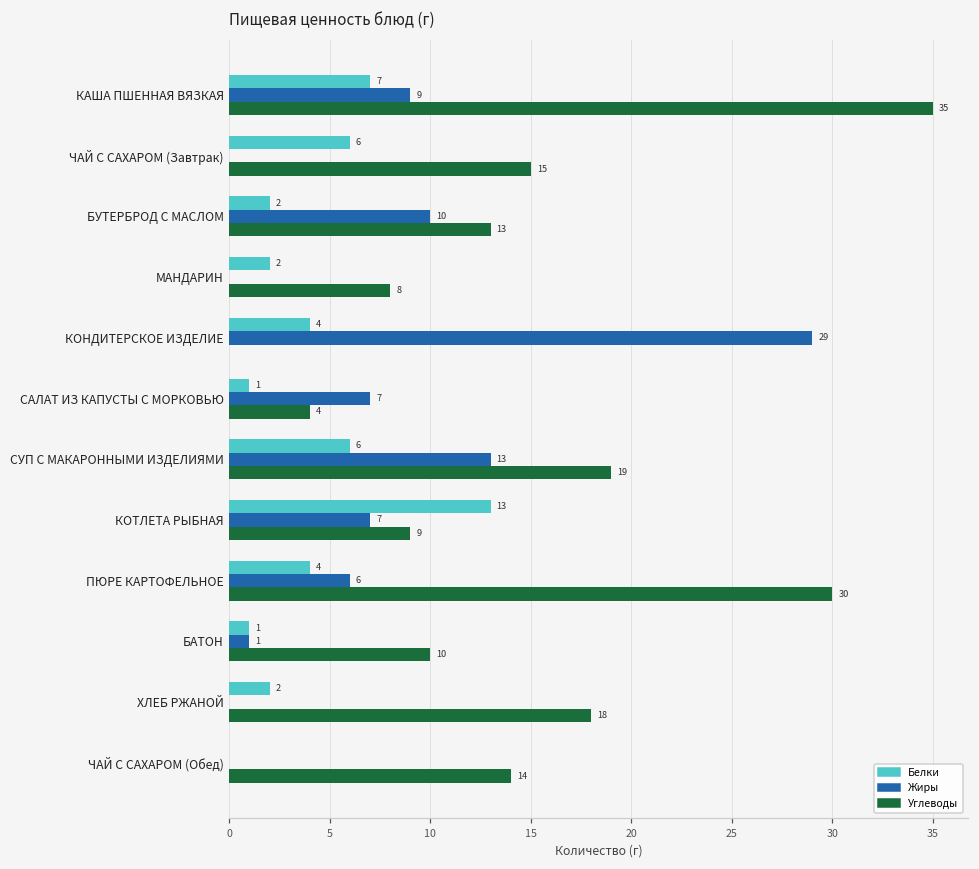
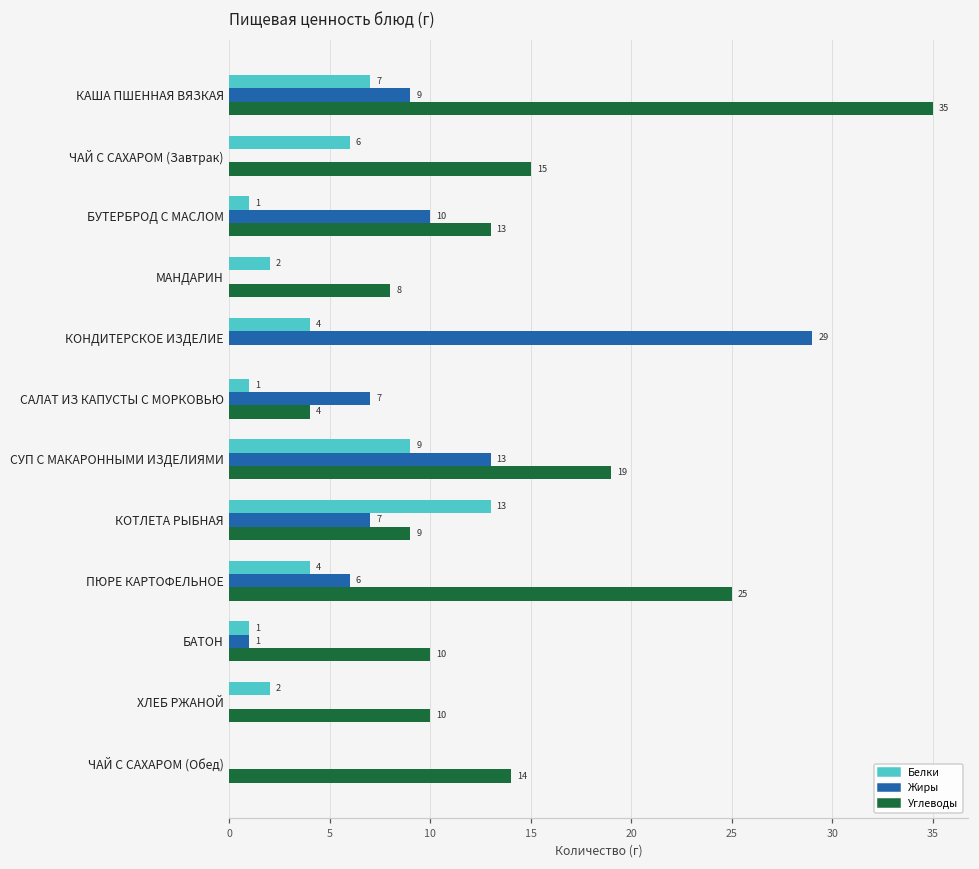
  {
    "Белки": {
      "КАША ПШЕННАЯ ВЯЗКАЯ": 7,
      "ЧАЙ С САХАРОМ (Завтрак)": 6,
-     "БУТЕРБРОД С МАСЛОМ": 2,
+     "БУТЕРБРОД С МАСЛОМ": 1,
      "МАНДАРИН": 2,
      "КОНДИТЕРСКОЕ ИЗДЕЛИЕ": 4,
      "САЛАТ ИЗ КАПУСТЫ С МОРКОВЬЮ": 1,
-     "СУП С МАКАРОННЫМИ ИЗДЕЛИЯМИ": 6,
+     "СУП С МАКАРОННЫМИ ИЗДЕЛИЯМИ": 9,
      "КОТЛЕТА РЫБНАЯ": 13,
      "ПЮРЕ КАРТОФЕЛЬНОЕ": 4,
      "БАТОН": 1,
      "ХЛЕБ РЖАНОЙ": 2
    },
    "Жиры": {
      "КАША ПШЕННАЯ ВЯЗКАЯ": 9,
      "БУТЕРБРОД С МАСЛОМ": 10,
      "КОНДИТЕРСКОЕ ИЗДЕЛИЕ": 29,
      "САЛАТ ИЗ КАПУСТЫ С МОРКОВЬЮ": 7,
      "СУП С МАКАРОННЫМИ ИЗДЕЛИЯМИ": 13,
      "КОТЛЕТА РЫБНАЯ": 7,
      "ПЮРЕ КАРТОФЕЛЬНОЕ": 6,
      "БАТОН": 1
    },
    "Углеводы": {
      "КАША ПШЕННАЯ ВЯЗКАЯ": 35,
      "ЧАЙ С САХАРОМ (Завтрак)": 15,
      "БУТЕРБРОД С МАСЛОМ": 13,
      "МАНДАРИН": 8,
      "САЛАТ ИЗ КАПУСТЫ С МОРКОВЬЮ": 4,
      "СУП С МАКАРОННЫМИ ИЗДЕЛИЯМИ": 19,
      "КОТЛЕТА РЫБНАЯ": 9,
-     "ПЮРЕ КАРТОФЕЛЬНОЕ": 30,
+     "ПЮРЕ КАРТОФЕЛЬНОЕ": 25,
      "БАТОН": 10,
-     "ХЛЕБ РЖАНОЙ": 18,
+     "ХЛЕБ РЖАНОЙ": 10,
      "ЧАЙ С САХАРОМ (Обед)": 14
    }
  }
